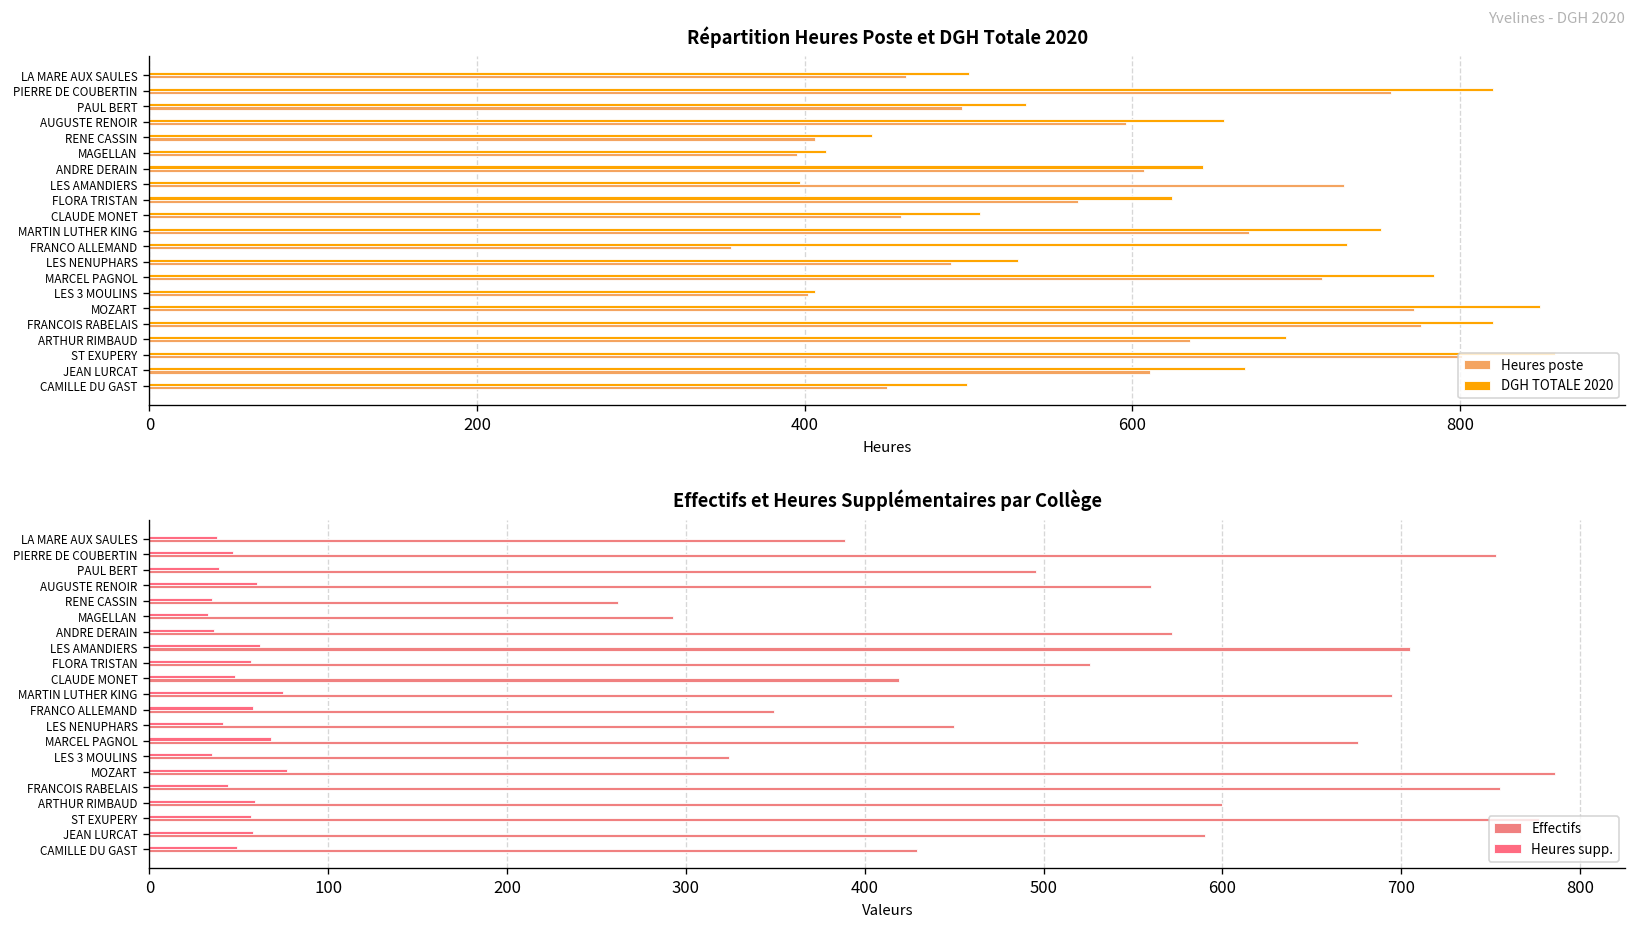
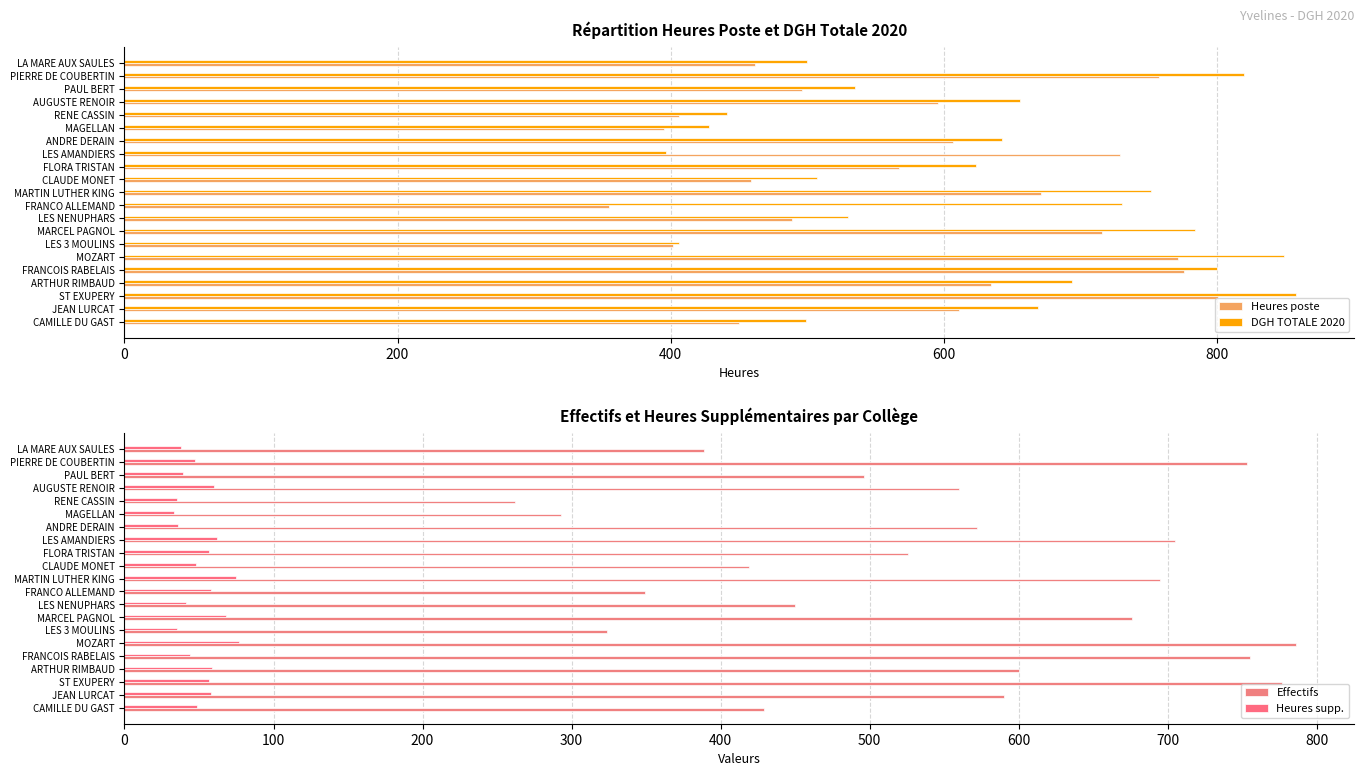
  {
    "Répartition Heures Poste et DGH Totale 2020": {
      "Heures poste": {
        "LA MARE AUX SAULES": 462,
        "PIERRE DE COUBERTIN": 758,
        "PAUL BERT": 496,
        "AUGUSTE RENOIR": 596,
        "RENE CASSIN": 406,
        "MAGELLAN": 395,
        "ANDRE DERAIN": 607,
        "LES AMANDIERS": 729,
        "FLORA TRISTAN": 567,
        "CLAUDE MONET": 459,
        "MARTIN LUTHER KING": 671,
        "FRANCO ALLEMAND": 355,
        "LES NENUPHARS": 489,
        "MARCEL PAGNOL": 716,
        "LES 3 MOULINS": 402,
        "MOZART": 772,
        "FRANCOIS RABELAIS": 776,
        "ARTHUR RIMBAUD": 635,
        "ST EXUPERY": 801,
        "JEAN LURCAT": 611,
        "CAMILLE DU GAST": 450
      },
      "DGH TOTALE 2020": {
        "LA MARE AUX SAULES": 500,
        "PIERRE DE COUBERTIN": 820,
        "PAUL BERT": 535,
        "AUGUSTE RENOIR": 656,
        "RENE CASSIN": 441,
-       "MAGELLAN": 413,
+       "MAGELLAN": 428,
        "ANDRE DERAIN": 643,
        "LES AMANDIERS": 397,
        "FLORA TRISTAN": 624,
        "CLAUDE MONET": 507,
        "MARTIN LUTHER KING": 752,
        "FRANCO ALLEMAND": 731,
        "LES NENUPHARS": 530,
        "MARCEL PAGNOL": 784,
        "LES 3 MOULINS": 406,
        "MOZART": 849,
-       "FRANCOIS RABELAIS": 820,
+       "FRANCOIS RABELAIS": 800,
        "ARTHUR RIMBAUD": 694,
        "ST EXUPERY": 858,
        "JEAN LURCAT": 669,
        "CAMILLE DU GAST": 499
      }
    }
  }
